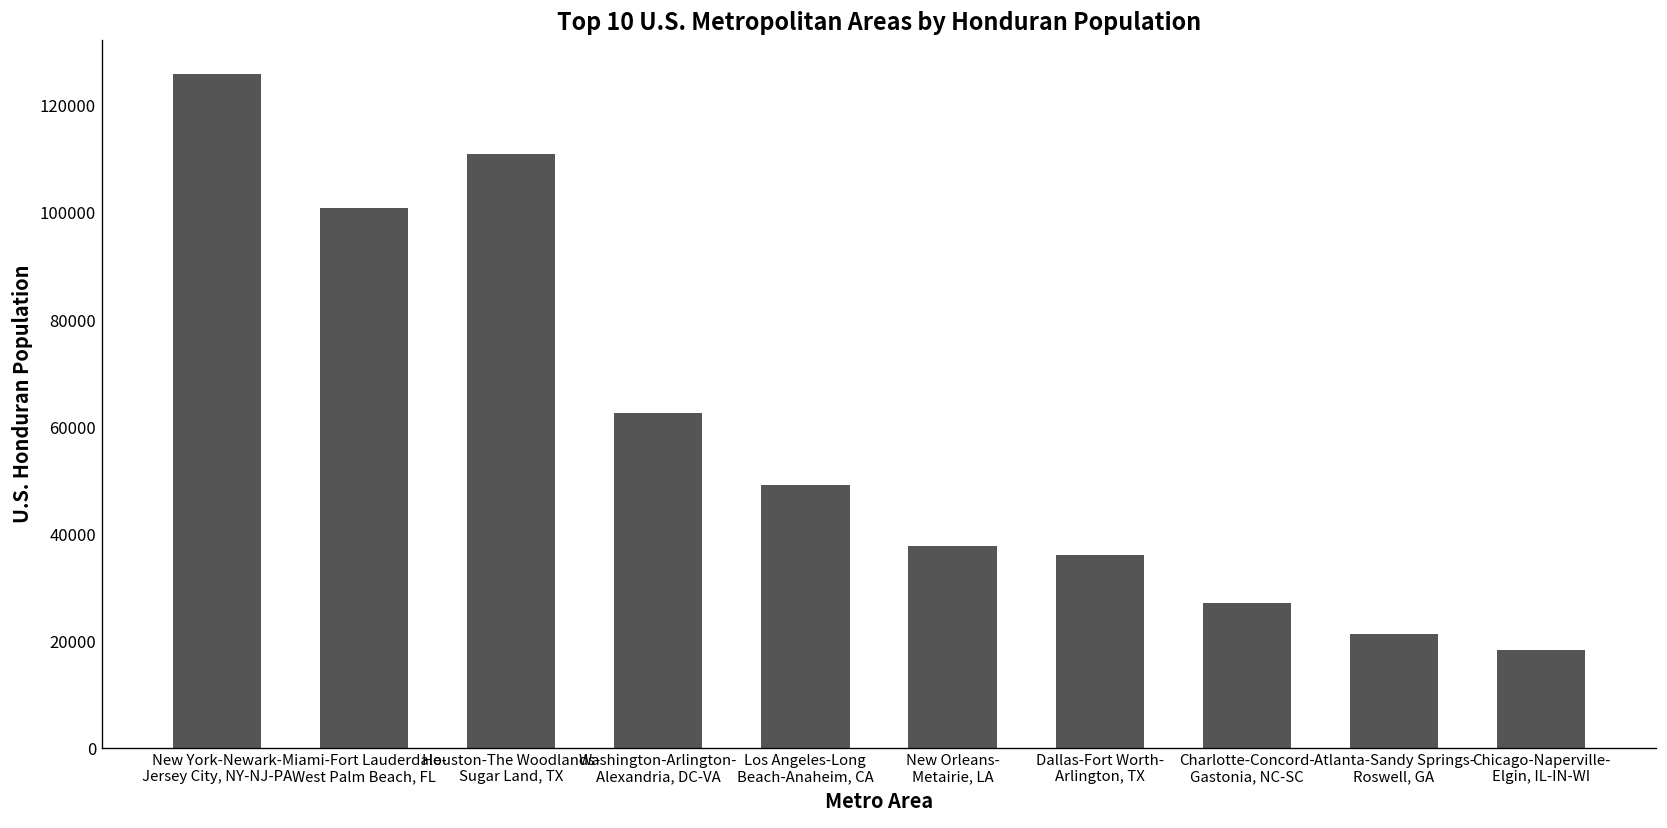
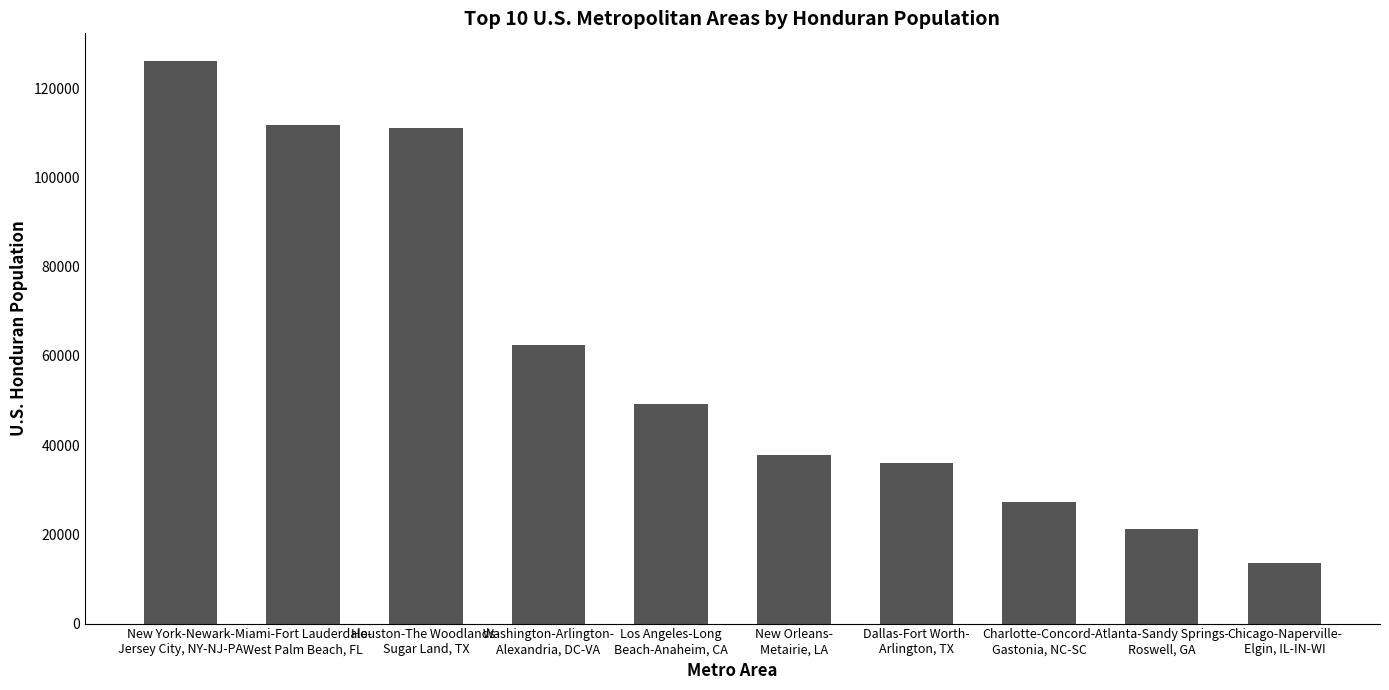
  {
    "New York-Newark- Jersey City, NY-NJ-PA": 126000,
-   "Miami-Fort Lauderdale- West Palm Beach, FL": 101000,
+   "Miami-Fort Lauderdale- West Palm Beach, FL": 112000,
    "Houston-The Woodlands- Sugar Land, TX": 111000,
    "Washington-Arlington- Alexandria, DC-VA": 63000,
    "Los Angeles-Long Beach-Anaheim, CA": 49000,
    "New Orleans- Metairie, LA": 38000,
    "Dallas-Fort Worth- Arlington, TX": 36000,
    "Charlotte-Concord- Gastonia, NC-SC": 27000,
    "Atlanta-Sandy Springs- Roswell, GA": 21000,
-   "Chicago-Naperville- Elgin, IL-IN-WI": 18000
+   "Chicago-Naperville- Elgin, IL-IN-WI": 14000
  }
